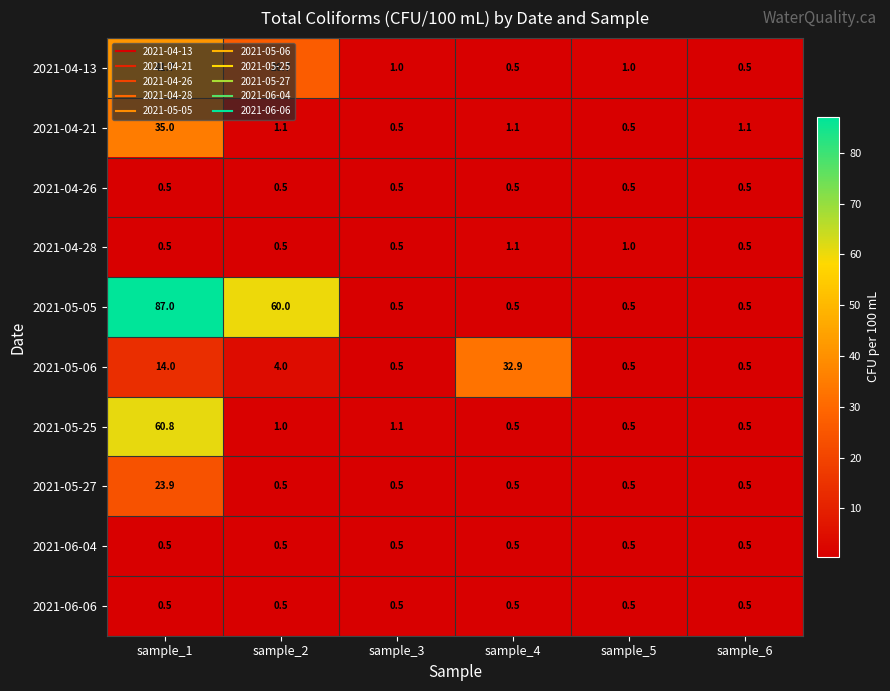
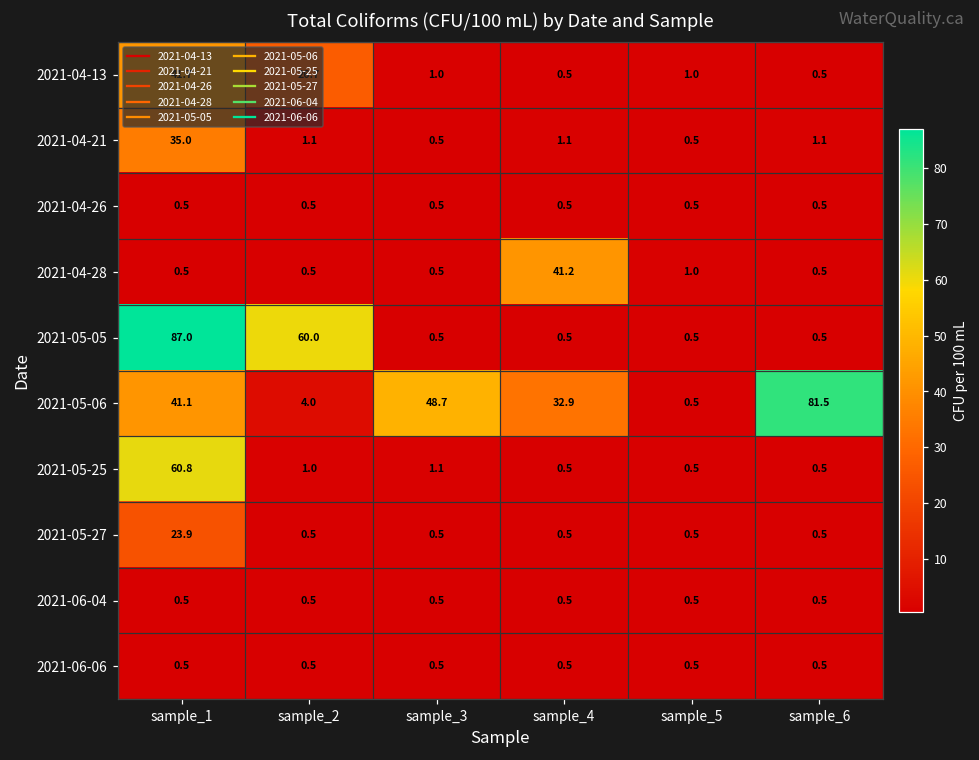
  {
    "2021-04-13": {
      "sample_3": 1.0,
      "sample_4": 0.5,
      "sample_5": 1.0,
      "sample_6": 0.5
    },
    "2021-04-21": {
      "sample_1": 35.0,
      "sample_2": 1.1,
      "sample_3": 0.5,
      "sample_4": 1.1,
      "sample_5": 0.5,
      "sample_6": 1.1
    },
    "2021-04-26": {
      "sample_1": 0.5,
      "sample_2": 0.5,
      "sample_3": 0.5,
      "sample_4": 0.5,
      "sample_5": 0.5,
      "sample_6": 0.5
    },
    "2021-04-28": {
      "sample_1": 0.5,
      "sample_2": 0.5,
      "sample_3": 0.5,
-     "sample_4": 1.1,
+     "sample_4": 41.2,
      "sample_5": 1.0,
      "sample_6": 0.5
    },
    "2021-05-05": {
      "sample_1": 87.0,
      "sample_2": 60.0,
      "sample_3": 0.5,
      "sample_4": 0.5,
      "sample_5": 0.5,
      "sample_6": 0.5
    },
    "2021-05-06": {
-     "sample_1": 14.0,
+     "sample_1": 41.1,
      "sample_2": 4.0,
-     "sample_3": 0.5,
+     "sample_3": 48.7,
      "sample_4": 32.9,
      "sample_5": 0.5,
-     "sample_6": 0.5
+     "sample_6": 81.5
    },
    "2021-05-25": {
      "sample_1": 60.8,
      "sample_2": 1.0,
      "sample_3": 1.1,
      "sample_4": 0.5,
      "sample_5": 0.5,
      "sample_6": 0.5
    },
    "2021-05-27": {
      "sample_1": 23.9,
      "sample_2": 0.5,
      "sample_3": 0.5,
      "sample_4": 0.5,
      "sample_5": 0.5,
      "sample_6": 0.5
    },
    "2021-06-04": {
      "sample_1": 0.5,
      "sample_2": 0.5,
      "sample_3": 0.5,
      "sample_4": 0.5,
      "sample_5": 0.5,
      "sample_6": 0.5
    },
    "2021-06-06": {
      "sample_1": 0.5,
      "sample_2": 0.5,
      "sample_3": 0.5,
      "sample_4": 0.5,
      "sample_5": 0.5,
      "sample_6": 0.5
    }
  }
